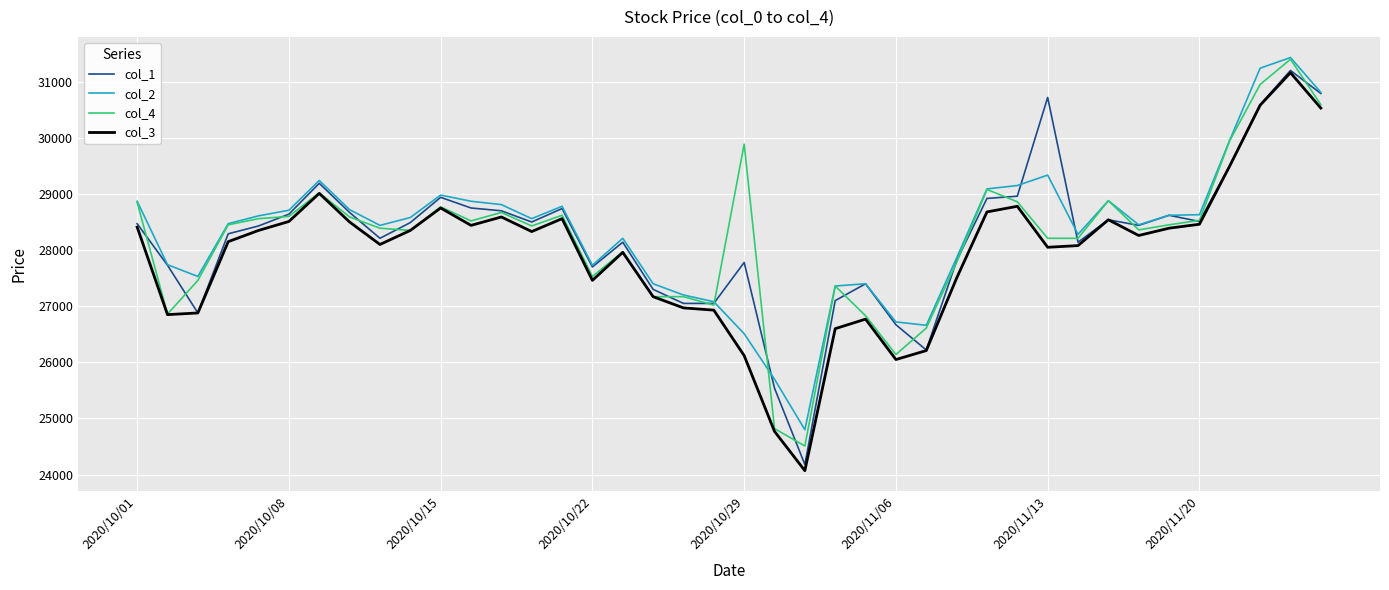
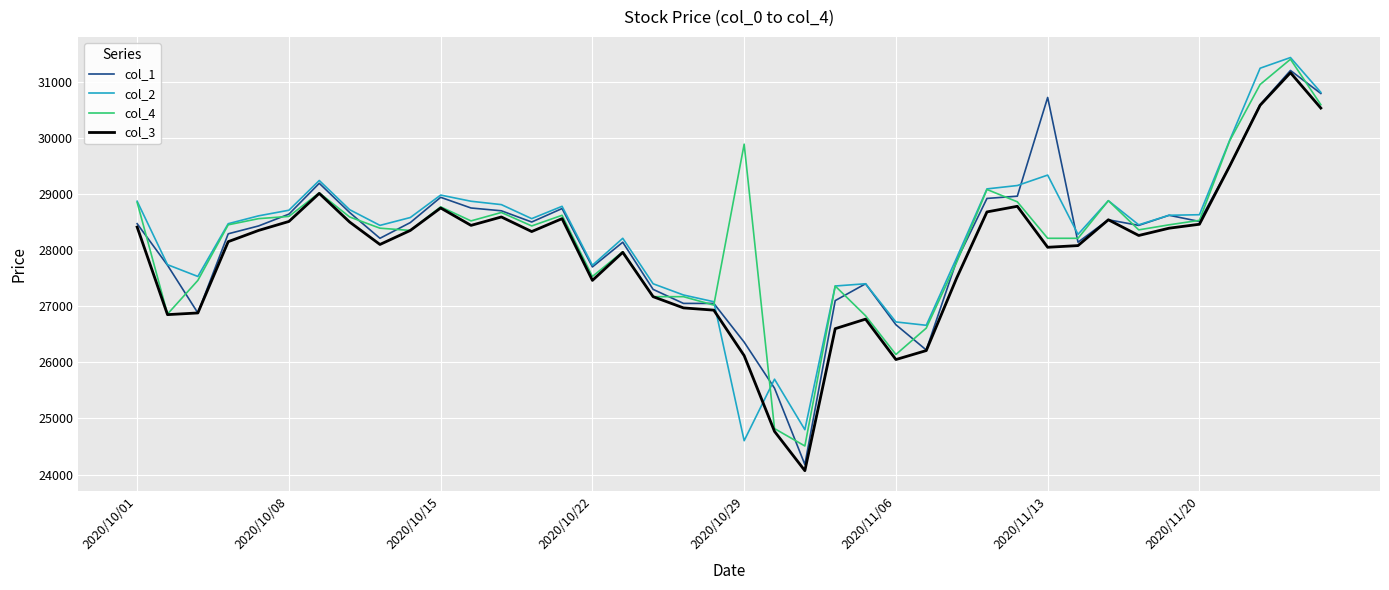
  {
    "col_1": {
      "2020/10/01": 28500,
-     "2020/10/29": 27800,
+     "2020/10/29": 26400,
      "2020/11/06": 26700,
      "2020/11/13": 30700
    },
    "col_2": {
      "2020/10/08": 28700,
-     "2020/10/29": 26500,
+     "2020/10/29": 24600,
      "2020/11/06": 26700,
      "2020/11/13": 29300,
      "2020/11/20": 28600
    },
    "col_4": {
      "2020/10/22": 27500,
      "2020/10/29": 29900,
      "2020/11/06": 26100,
      "2020/11/13": 28200
    },
    "col_3": {
      "2020/10/01": 28400,
      "2020/10/08": 28500,
      "2020/10/22": 27500,
      "2020/10/29": 26100,
      "2020/11/06": 26100,
      "2020/11/13": 28100,
      "2020/11/20": 28500
    }
  }
